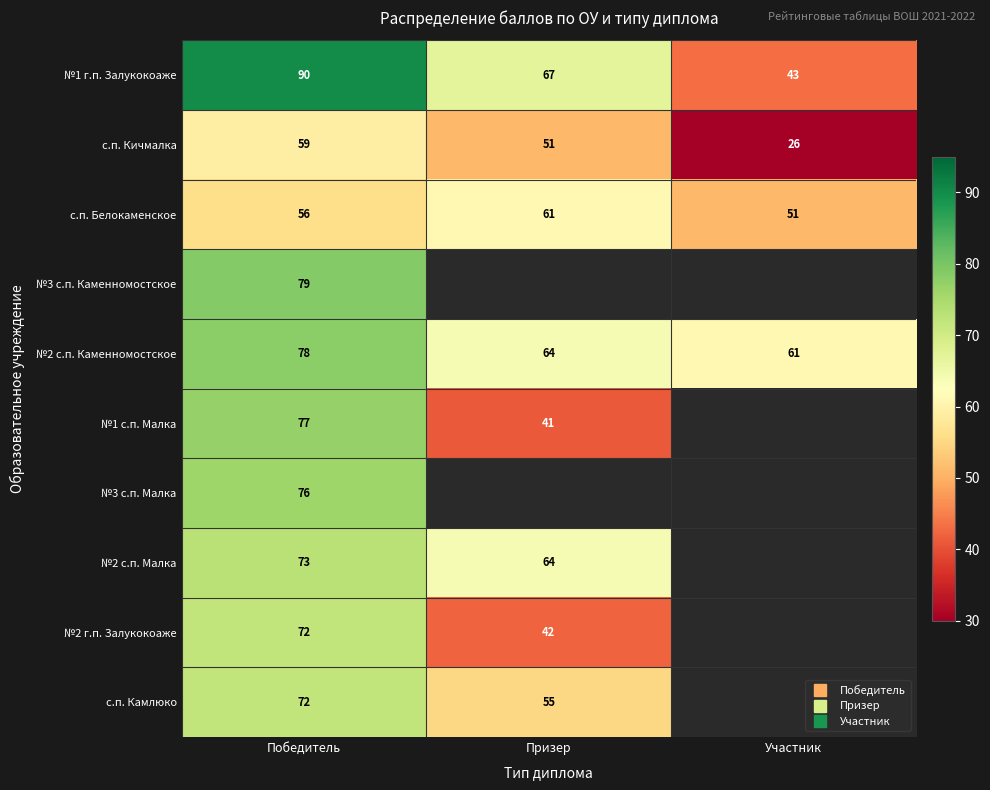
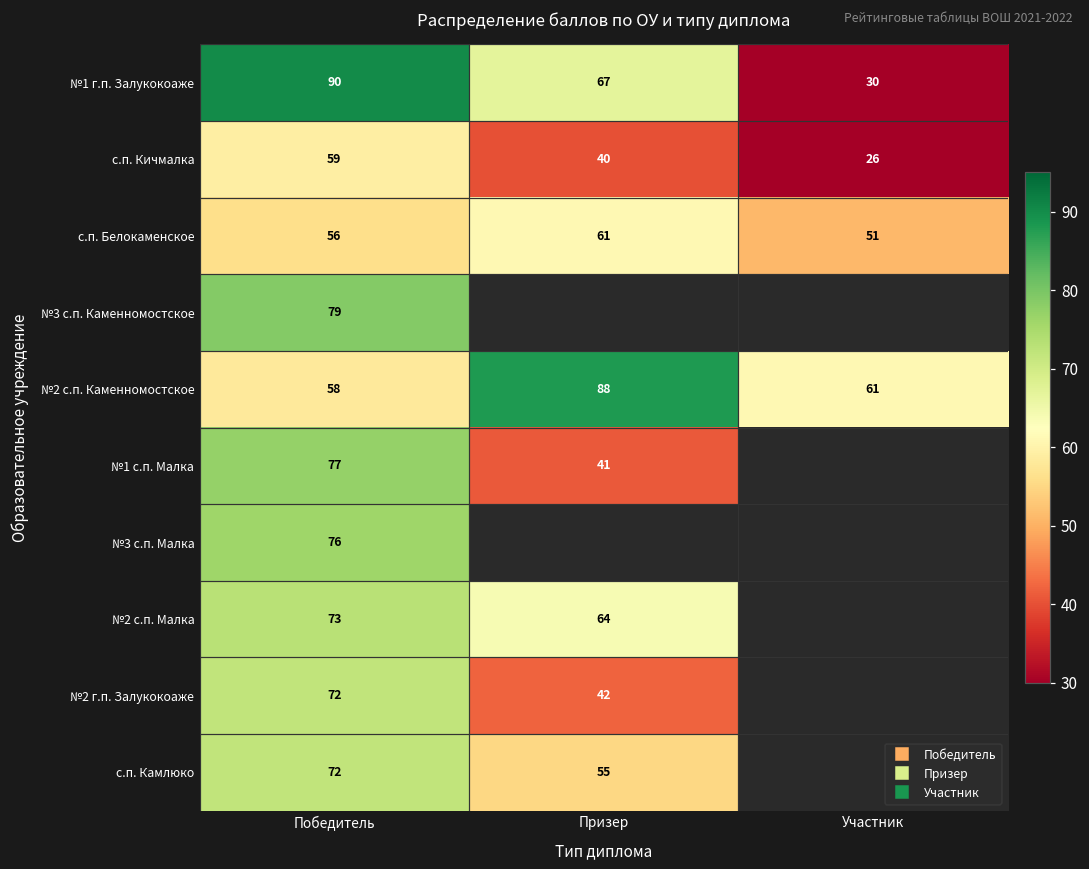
  {
    "№1 г.п. Залукокоаже": {
      "Победитель": 90,
      "Призер": 67,
-     "Участник": 43
+     "Участник": 30
    },
    "с.п. Кичмалка": {
      "Победитель": 59,
-     "Призер": 51,
+     "Призер": 40,
      "Участник": 26
    },
    "с.п. Белокаменское": {
      "Победитель": 56,
      "Призер": 61,
      "Участник": 51
    },
    "№3 с.п. Каменномостское": {
      "Победитель": 79
    },
    "№2 с.п. Каменномостское": {
-     "Победитель": 78,
-     "Призер": 64,
+     "Победитель": 58,
+     "Призер": 88,
      "Участник": 61
    },
    "№1 с.п. Малка": {
      "Победитель": 77,
      "Призер": 41
    },
    "№3 с.п. Малка": {
      "Победитель": 76
    },
    "№2 с.п. Малка": {
      "Победитель": 73,
      "Призер": 64
    },
    "№2 г.п. Залукокоаже": {
      "Победитель": 72,
      "Призер": 42
    },
    "с.п. Камлюко": {
      "Победитель": 72,
      "Призер": 55
    }
  }
